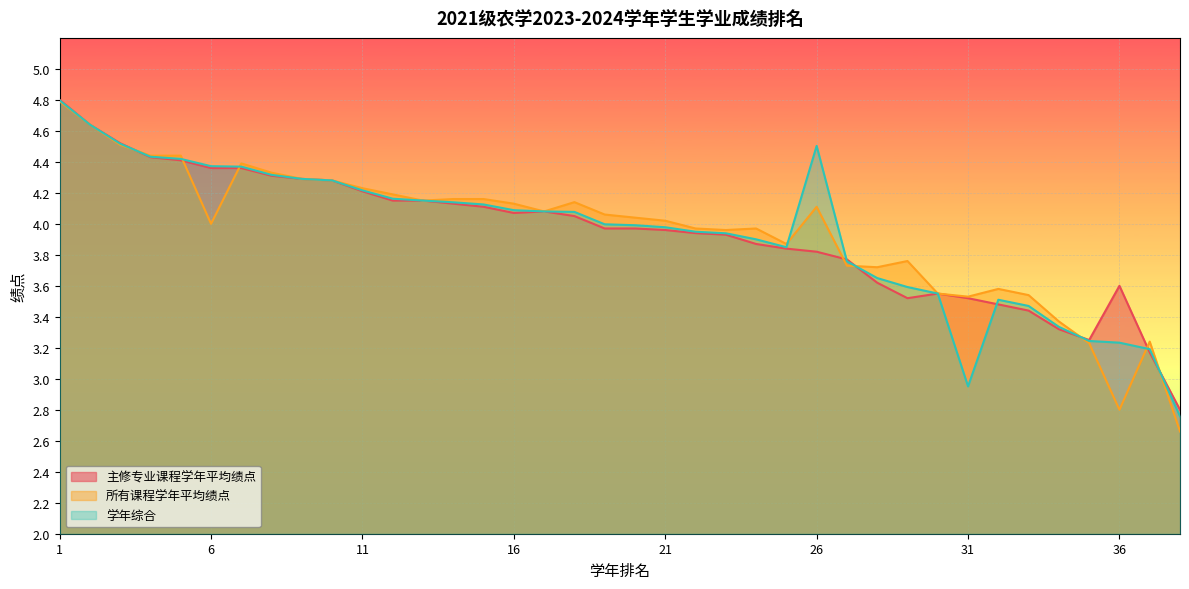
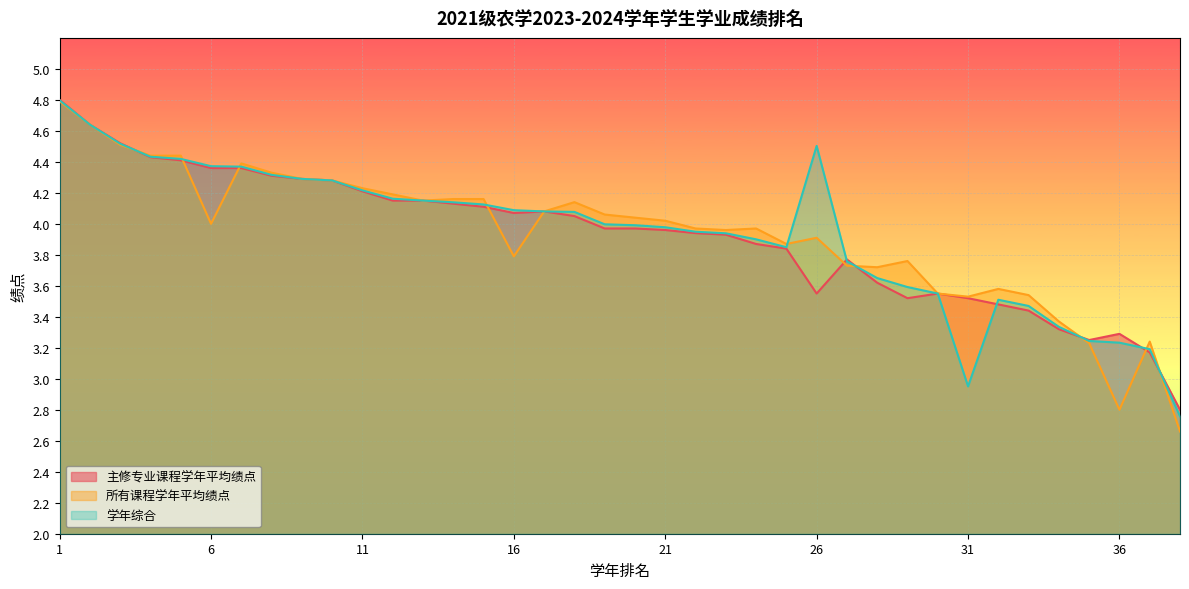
  {
    "主修专业课程学年平均绩点": {
      "16": 4.07,
      "21": 3.96,
-     "26": 3.82,
-     "36": 3.60
+     "26": 3.55,
+     "36": 3.29
    },
    "所有课程学年平均绩点": {
      "6": 4.00,
-     "16": 4.13,
+     "16": 3.79,
      "21": 4.02,
-     "26": 4.11,
+     "26": 3.91,
      "36": 2.80
    },
    "学年综合": {
      "16": 4.09,
      "21": 3.98,
      "26": 4.50,
      "31": 2.95,
      "36": 3.23
    }
  }
